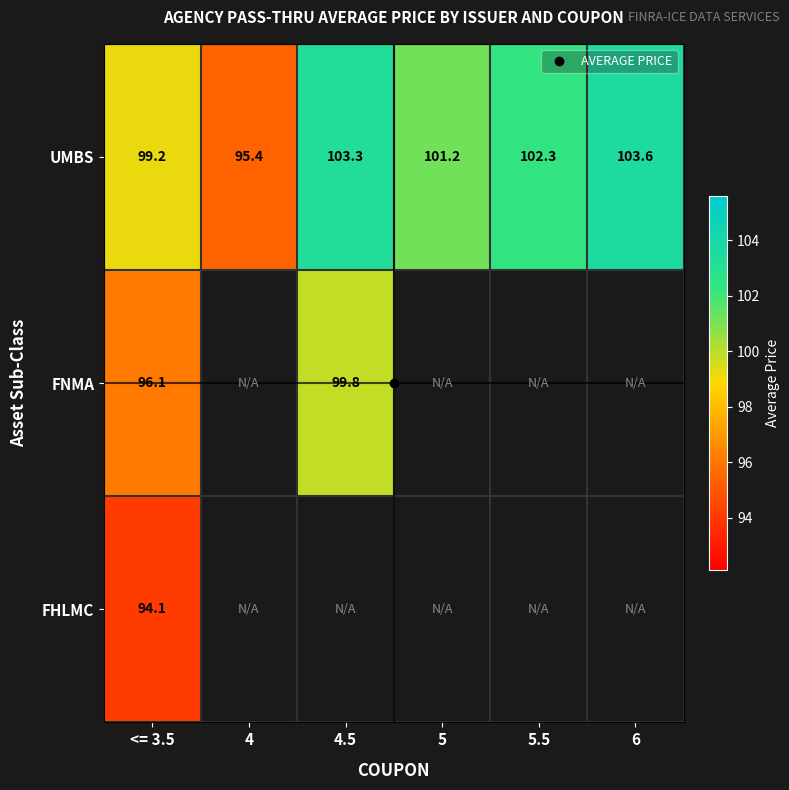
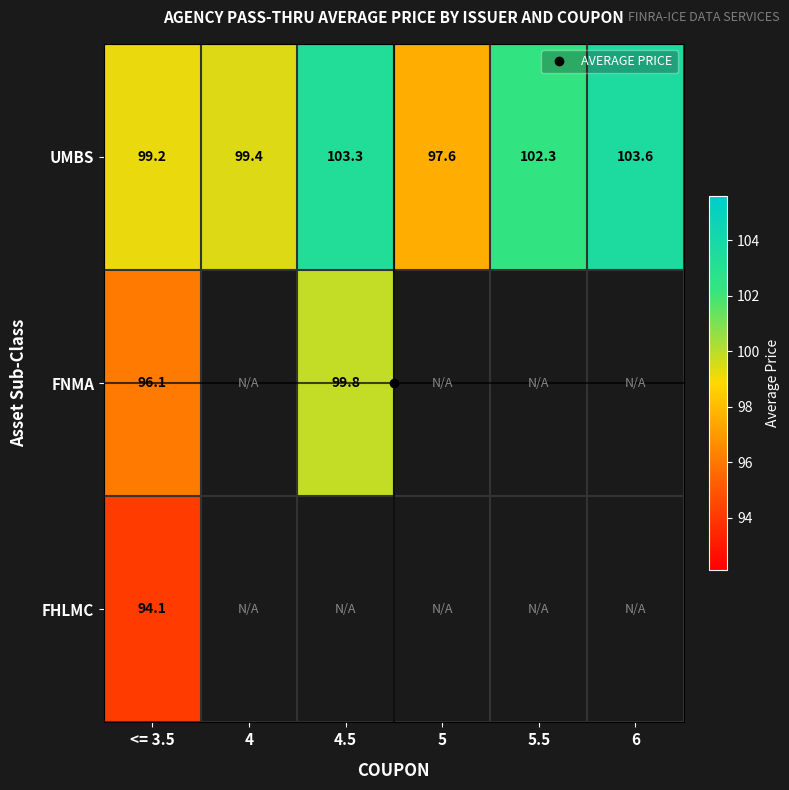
  {
    "UMBS": {
      "<= 3.5": 99.2,
-     "4": 95.4,
+     "4": 99.4,
      "4.5": 103.3,
-     "5": 101.2,
+     "5": 97.6,
      "5.5": 102.3,
      "6": 103.6
    },
    "FNMA": {
      "<= 3.5": 96.1,
      "4.5": 99.8
    },
    "FHLMC": {
      "<= 3.5": 94.1
    }
  }
